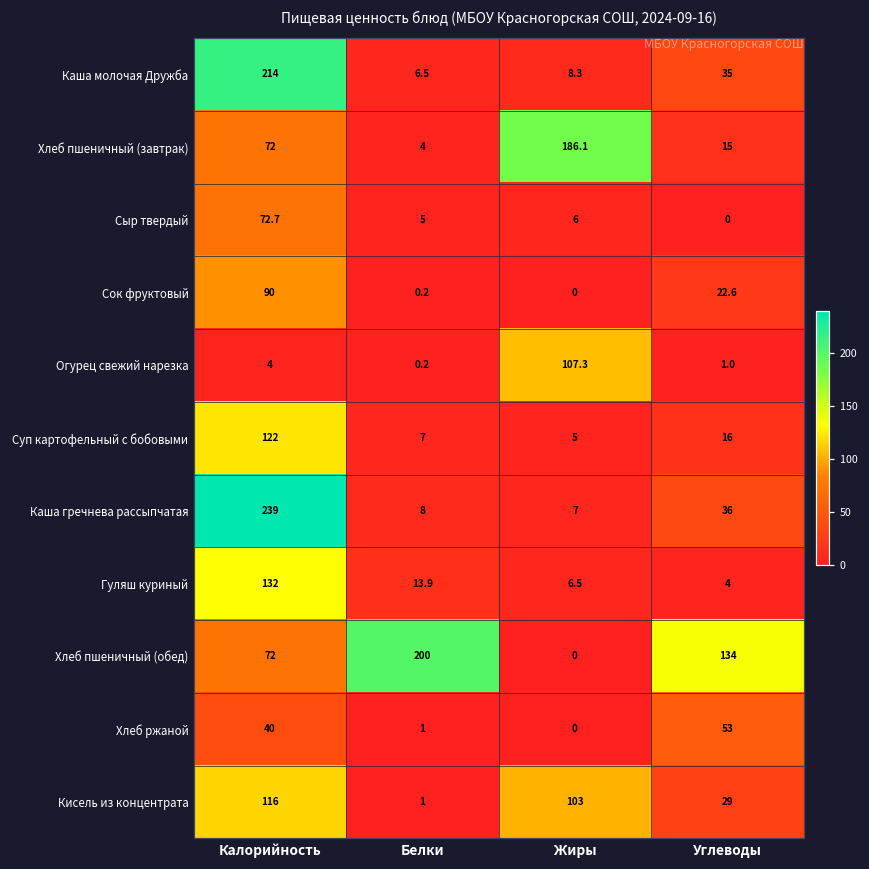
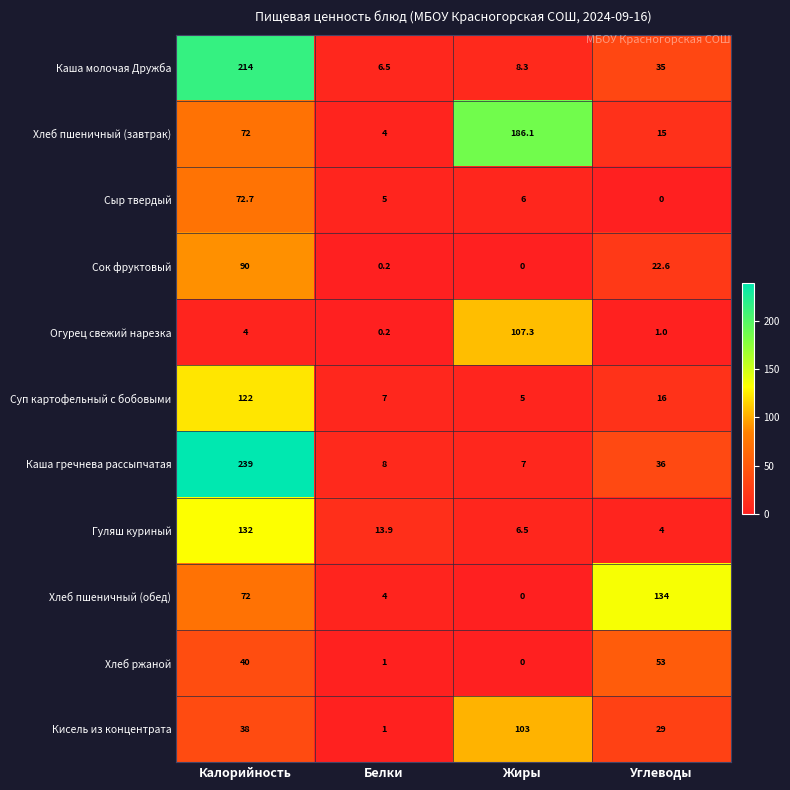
  {
    "Каша молочая Дружба": {
      "Калорийность": 214,
      "Белки": 6.5,
      "Жиры": 8.3
    },
    "Хлеб пшеничный (завтрак)": {
      "Калорийность": 72,
      "Белки": 4,
      "Жиры": 186.1,
      "Углеводы": 15
    },
    "Сыр твердый": {
      "Калорийность": 72.7,
      "Белки": 5,
      "Жиры": 6,
      "Углеводы": 0
    },
    "Сок фруктовый": {
      "Калорийность": 90,
      "Белки": 0.2,
      "Жиры": 0,
      "Углеводы": 22.6
    },
    "Огурец свежий нарезка": {
      "Калорийность": 4,
      "Белки": 0.2,
      "Жиры": 107.3,
      "Углеводы": 1.0
    },
    "Суп картофельный с бобовыми": {
      "Калорийность": 122,
      "Белки": 7,
      "Жиры": 5,
      "Углеводы": 16
    },
    "Каша гречнева рассыпчатая": {
      "Калорийность": 239,
      "Белки": 8,
      "Жиры": 7,
      "Углеводы": 36
    },
    "Гуляш куриный": {
      "Калорийность": 132,
      "Белки": 13.9,
      "Жиры": 6.5,
      "Углеводы": 4
    },
    "Хлеб пшеничный (обед)": {
      "Калорийность": 72,
-     "Белки": 200,
+     "Белки": 4,
      "Жиры": 0,
      "Углеводы": 134
    },
    "Хлеб ржаной": {
      "Калорийность": 40,
      "Белки": 1,
      "Жиры": 0,
      "Углеводы": 53
    },
    "Кисель из концентрата": {
-     "Калорийность": 116,
+     "Калорийность": 38,
      "Белки": 1,
      "Жиры": 103,
      "Углеводы": 29
    }
  }
